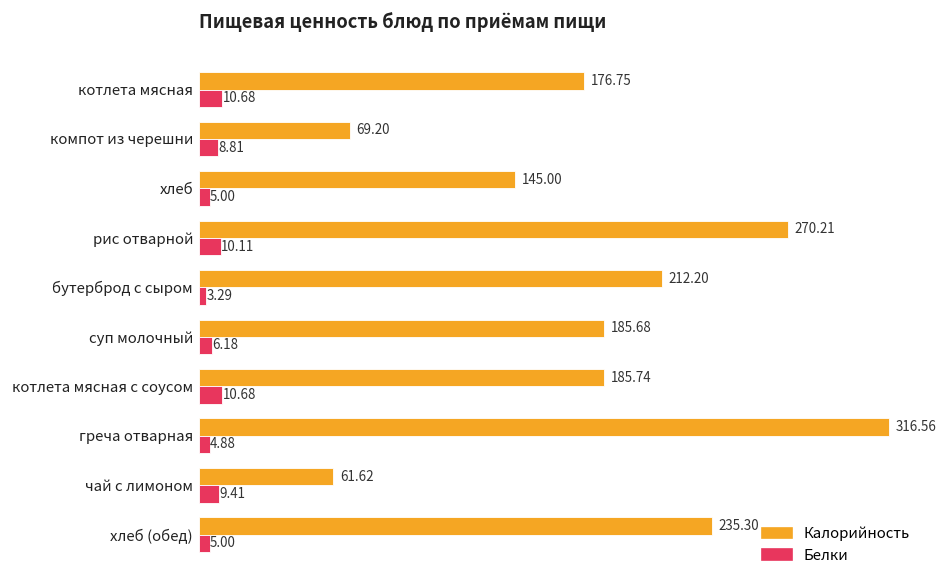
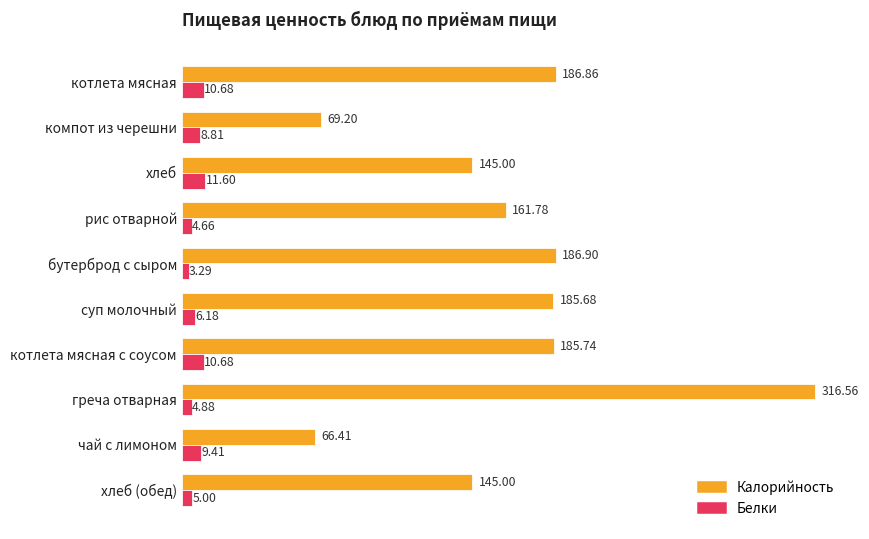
  {
    "Калорийность": {
-     "котлета мясная": 176.75,
+     "котлета мясная": 186.86,
      "компот из черешни": 69.20,
      "хлеб": 145.00,
-     "рис отварной": 270.21,
-     "бутерброд с сыром": 212.20,
+     "рис отварной": 161.78,
+     "бутерброд с сыром": 186.90,
      "суп молочный": 185.68,
      "котлета мясная с соусом": 185.74,
      "греча отварная": 316.56,
-     "чай с лимоном": 61.62,
-     "хлеб (обед)": 235.30
+     "чай с лимоном": 66.41,
+     "хлеб (обед)": 145.00
    },
    "Белки": {
      "котлета мясная": 10.68,
      "компот из черешни": 8.81,
-     "хлеб": 5.00,
-     "рис отварной": 10.11,
+     "хлеб": 11.60,
+     "рис отварной": 4.66,
      "бутерброд с сыром": 3.29,
      "суп молочный": 6.18,
      "котлета мясная с соусом": 10.68,
      "греча отварная": 4.88,
      "чай с лимоном": 9.41,
      "хлеб (обед)": 5.00
    }
  }
